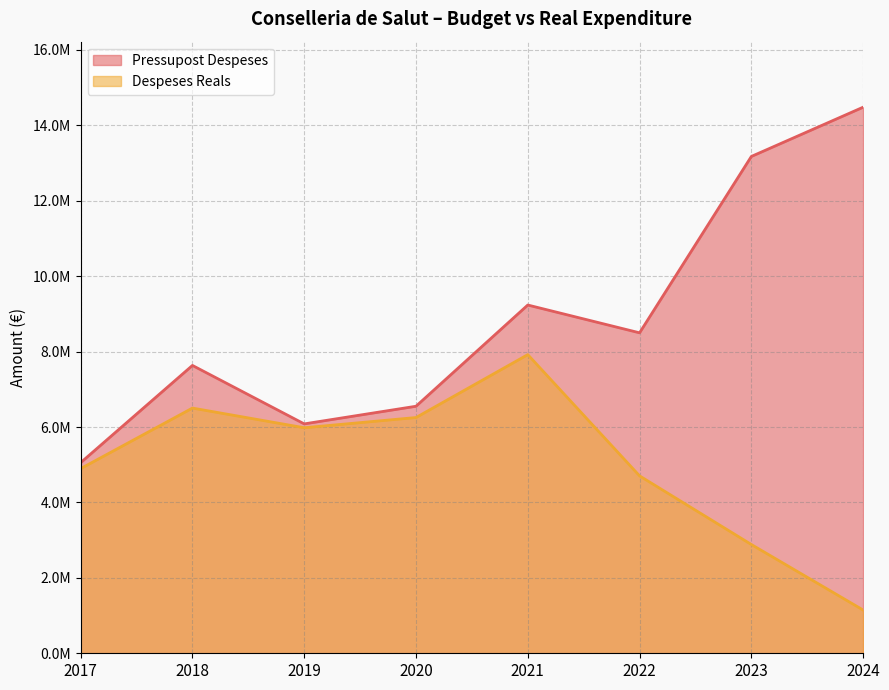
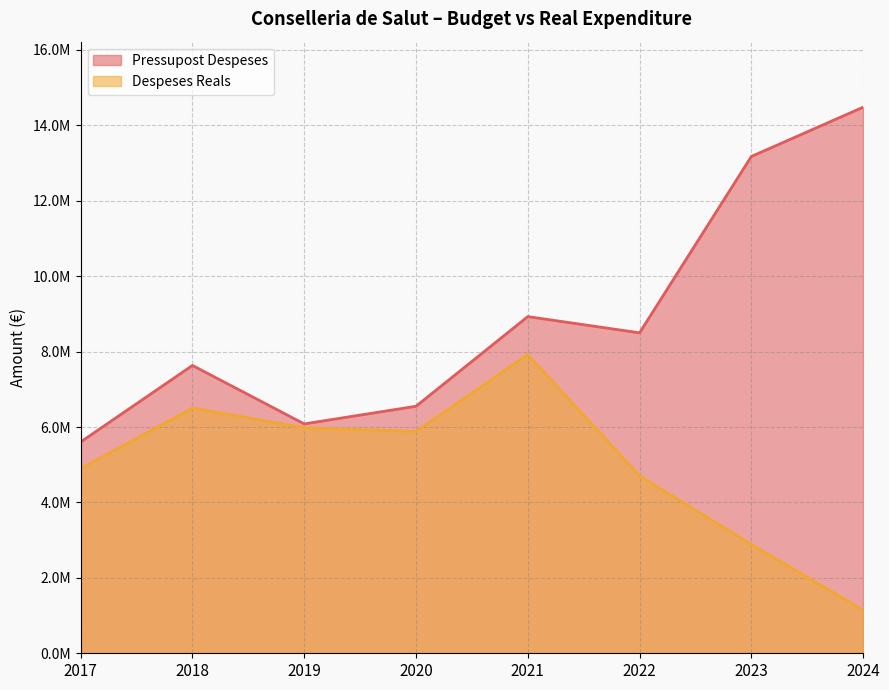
  {
    "Pressupost Despeses": {
-     "2017": 5100000,
+     "2017": 5600000,
      "2018": 7600000,
      "2019": 6100000,
      "2020": 6600000,
-     "2021": 9200000,
+     "2021": 8900000,
      "2022": 8500000,
      "2023": 13200000,
      "2024": 14500000
    },
    "Despeses Reals": {
      "2017": 4900000,
      "2018": 6500000,
      "2019": 6000000,
-     "2020": 6300000,
+     "2020": 5900000,
      "2021": 7900000,
      "2022": 4700000,
      "2023": 2900000,
      "2024": 1100000
    }
  }
